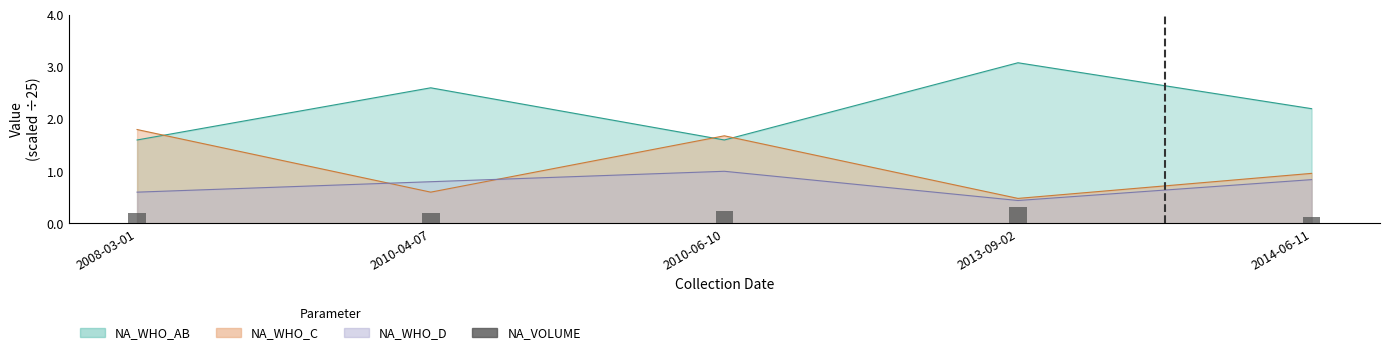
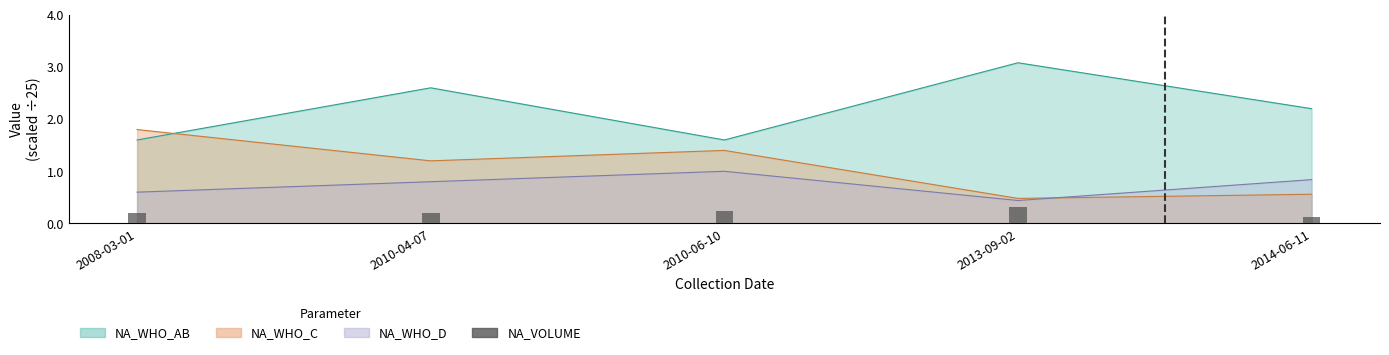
  {
    "NA_VOLUME": {
      "2008-03-01": 0.2,
      "2010-04-07": 0.2,
      "2010-06-10": 0.2,
      "2013-09-02": 0.3,
      "2014-06-11": 0.1
    },
    "NA_WHO_C": {
      "2008-03-01": 1.8,
-     "2010-04-07": 0.6,
-     "2010-06-10": 1.7,
-     "2014-06-11": 1.0
+     "2010-04-07": 1.2,
+     "2010-06-10": 1.4,
+     "2014-06-11": 0.6
    }
  }
